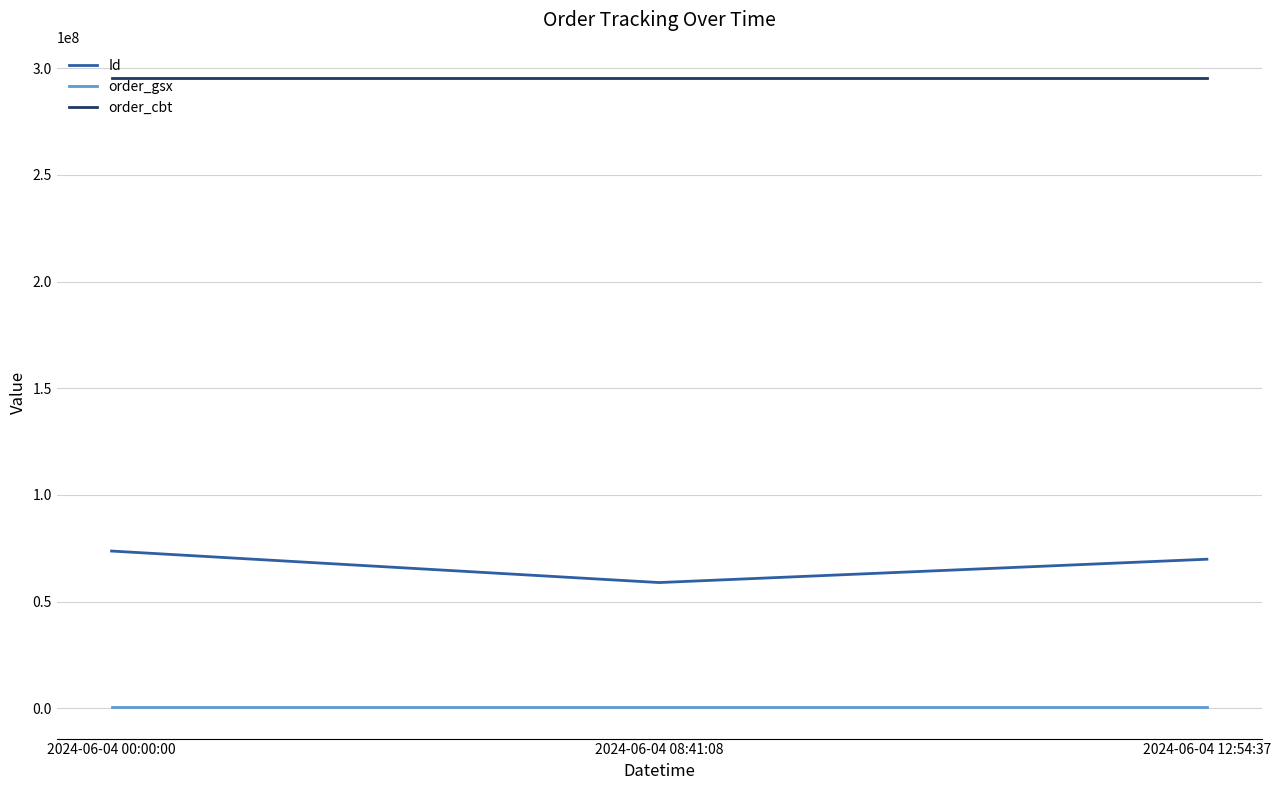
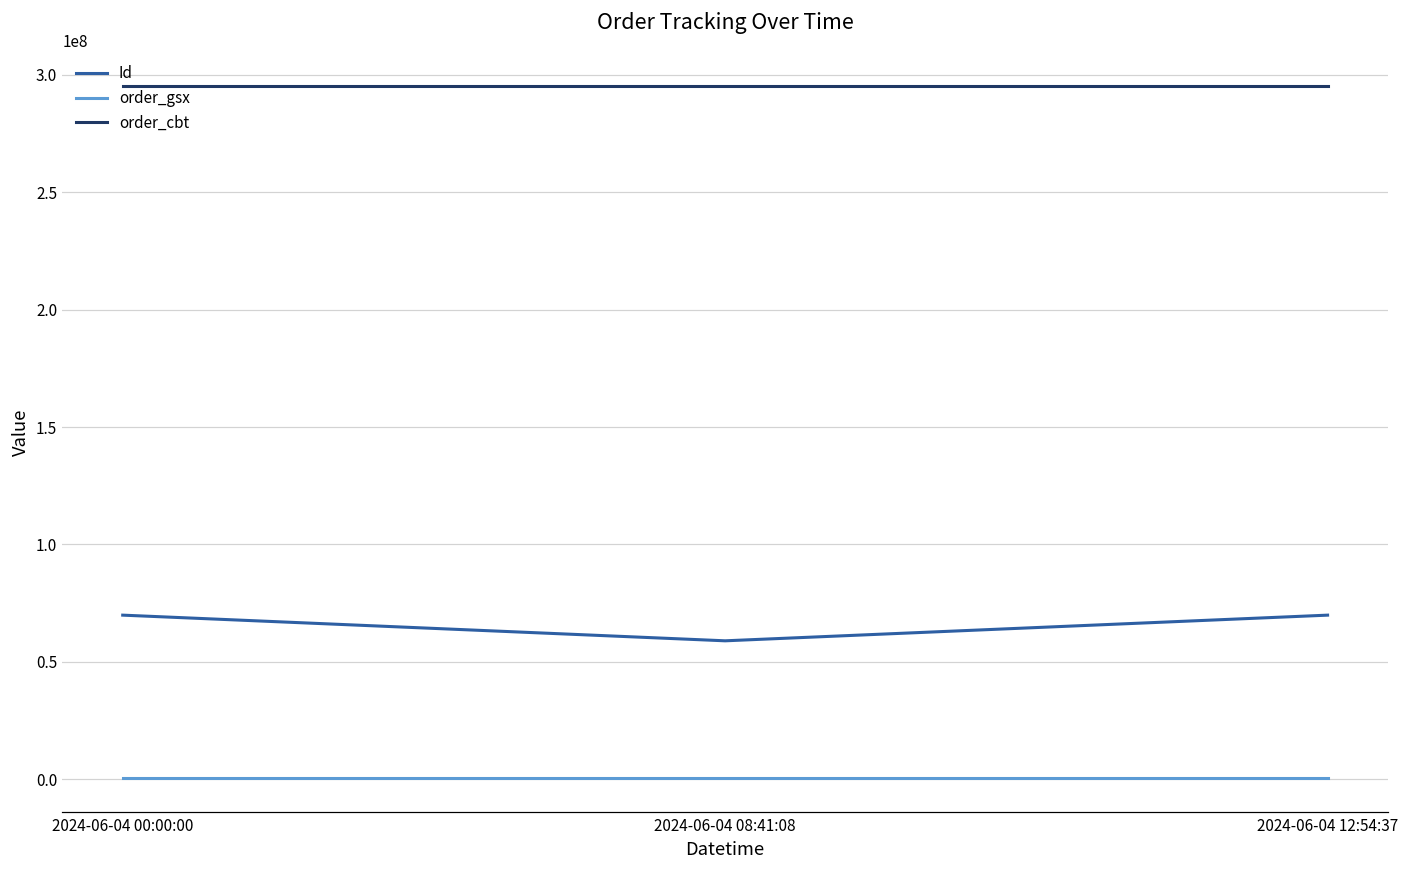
  {
    "Id": {
-     "2024-06-04 00:00:00": 74000000,
+     "2024-06-04 00:00:00": 70000000,
      "2024-06-04 08:41:08": 59000000,
      "2024-06-04 12:54:37": 70000000
    },
    "order_gsx": {
      "2024-06-04 00:00:00": 1000000,
      "2024-06-04 08:41:08": 1000000,
      "2024-06-04 12:54:37": 1000000
    },
    "order_cbt": {
      "2024-06-04 00:00:00": 295000000,
      "2024-06-04 08:41:08": 295000000,
      "2024-06-04 12:54:37": 295000000
    }
  }
